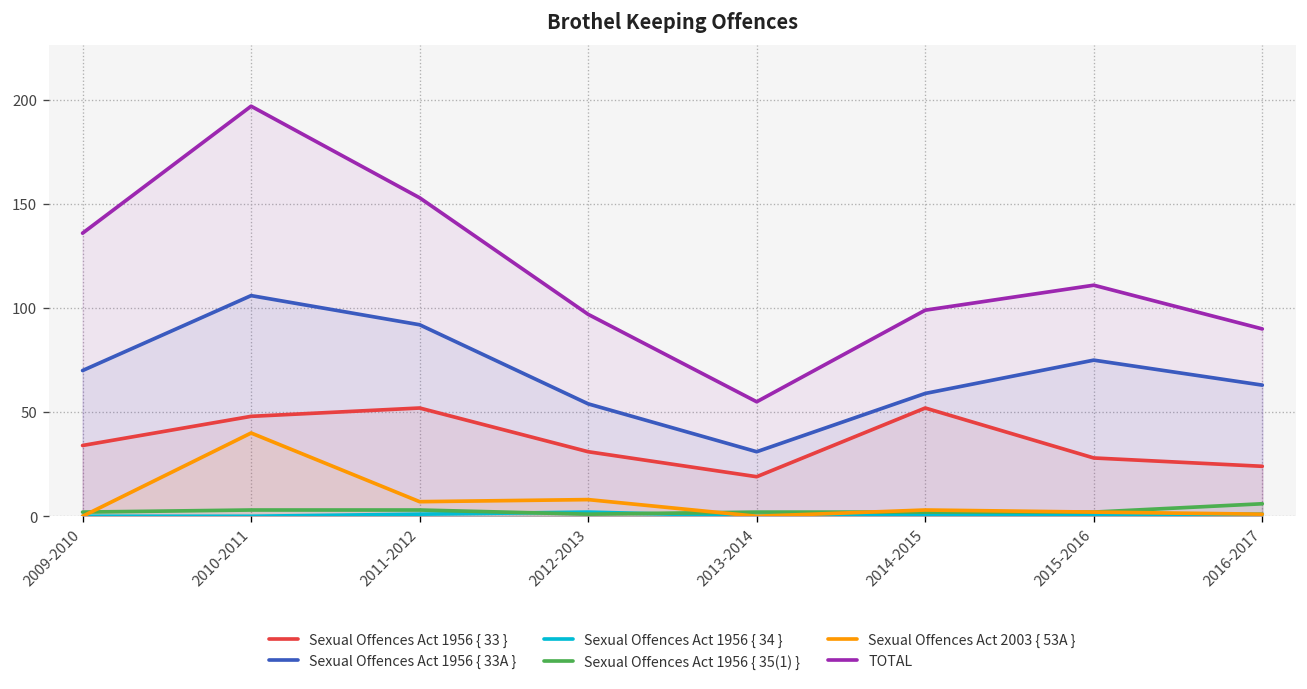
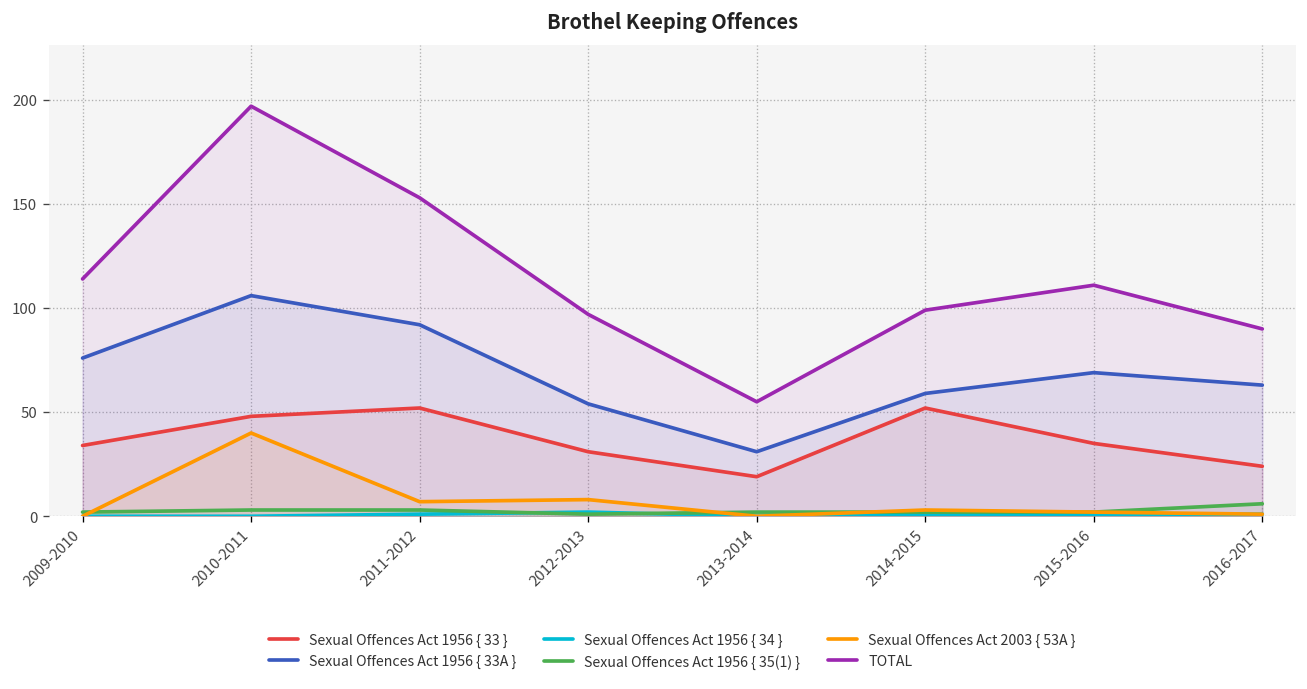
  {
    "Sexual Offences Act 1956 { 33 }": {
      "2009-2010": 34,
      "2010-2011": 48,
      "2011-2012": 52,
      "2012-2013": 31,
      "2013-2014": 19,
      "2014-2015": 52,
-     "2015-2016": 28,
+     "2015-2016": 35,
      "2016-2017": 24
    },
    "Sexual Offences Act 1956 { 33A }": {
-     "2009-2010": 70,
+     "2009-2010": 76,
      "2010-2011": 106,
      "2011-2012": 92,
      "2012-2013": 54,
      "2013-2014": 31,
      "2014-2015": 59,
-     "2015-2016": 75,
+     "2015-2016": 69,
      "2016-2017": 63
    },
    "Sexual Offences Act 1956 { 34 }": {
      "2010-2011": 0,
      "2011-2012": 1
    },
    "Sexual Offences Act 1956 { 35(1) }": {
      "2009-2010": 2,
      "2010-2011": 3,
      "2011-2012": 3,
      "2013-2014": 2,
      "2016-2017": 6
    },
    "Sexual Offences Act 2003 { 53A }": {
      "2010-2011": 40,
      "2011-2012": 7,
      "2012-2013": 8
    },
    "TOTAL": {
-     "2009-2010": 136,
+     "2009-2010": 114,
      "2010-2011": 197,
      "2011-2012": 153,
      "2012-2013": 97,
      "2013-2014": 55,
      "2014-2015": 99,
      "2015-2016": 111,
      "2016-2017": 90
    }
  }
